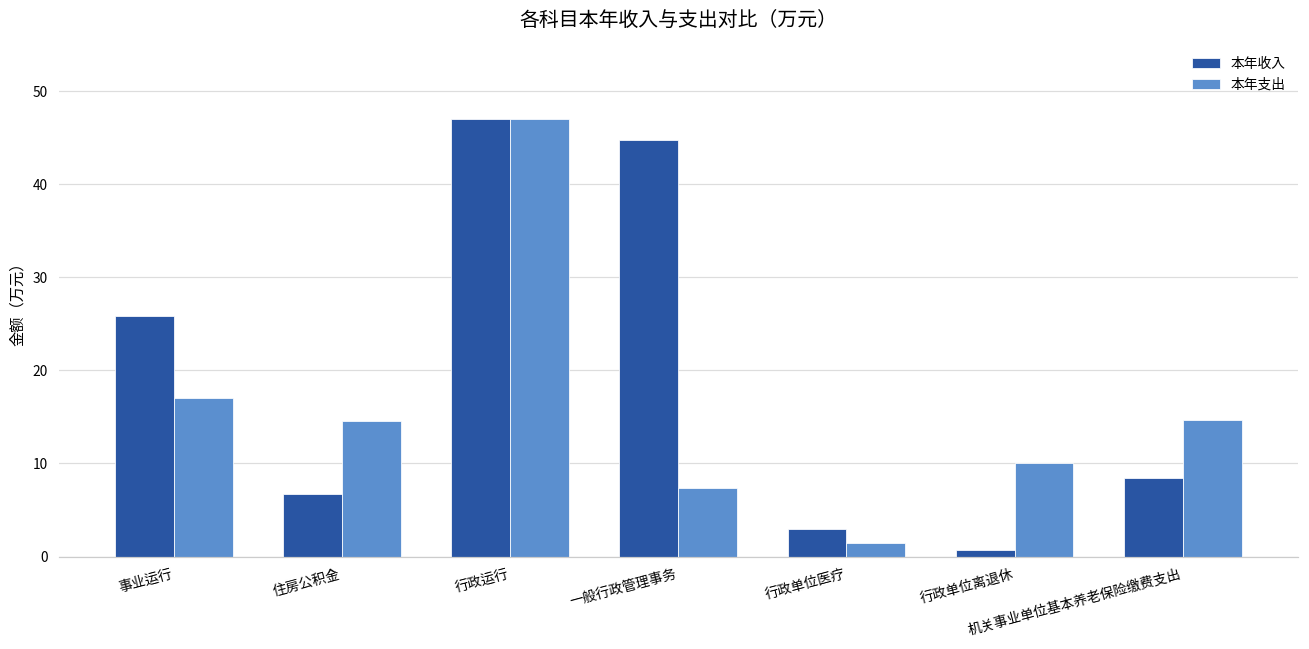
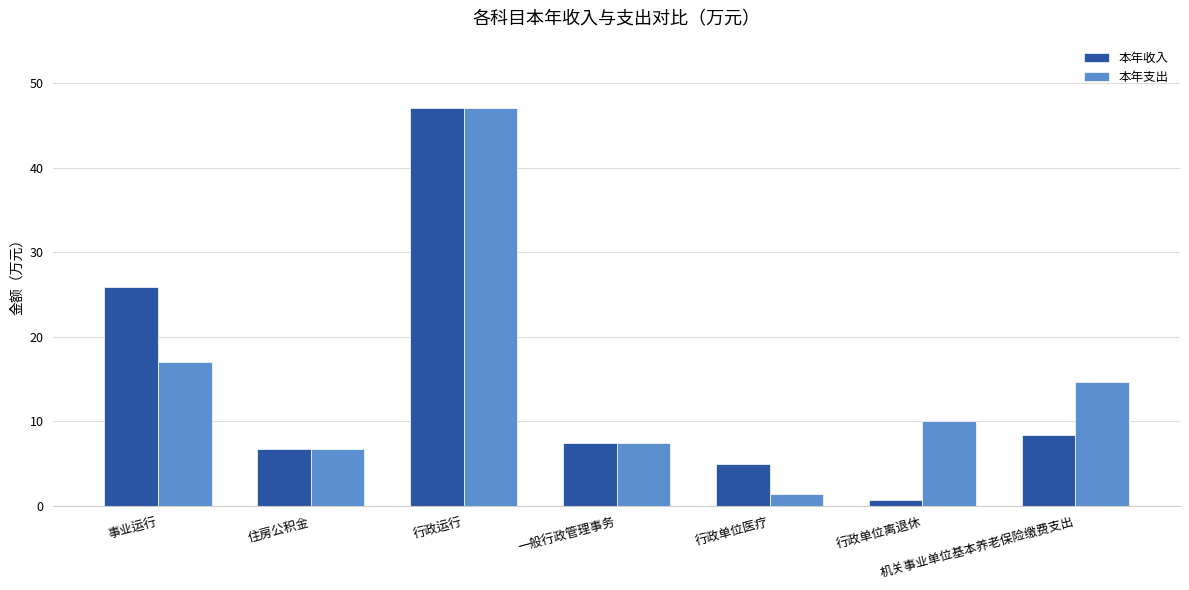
  {
    "本年收入": {
      "事业运行": 26,
      "住房公积金": 7,
      "行政运行": 47,
-     "一般行政管理事务": 45,
-     "行政单位医疗": 3,
+     "一般行政管理事务": 7,
+     "行政单位医疗": 5,
      "行政单位离退休": 1,
      "机关事业单位基本养老保险缴费支出": 8
    },
    "本年支出": {
      "事业运行": 17,
-     "住房公积金": 15,
+     "住房公积金": 7,
      "行政运行": 47,
      "一般行政管理事务": 7,
      "行政单位医疗": 1,
      "行政单位离退休": 10,
      "机关事业单位基本养老保险缴费支出": 15
    }
  }
